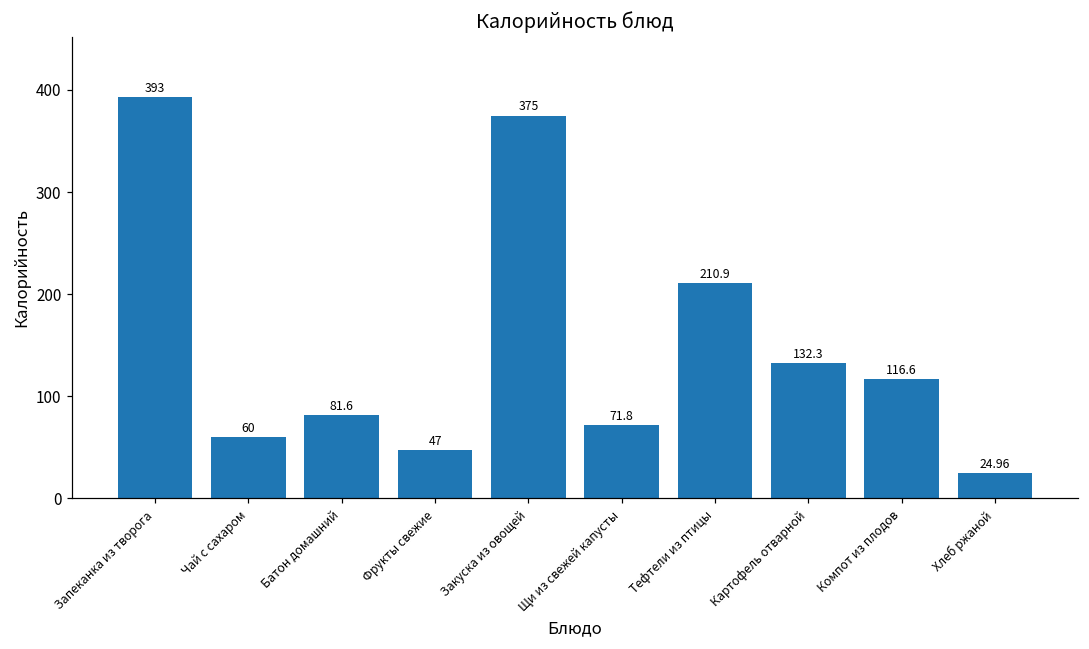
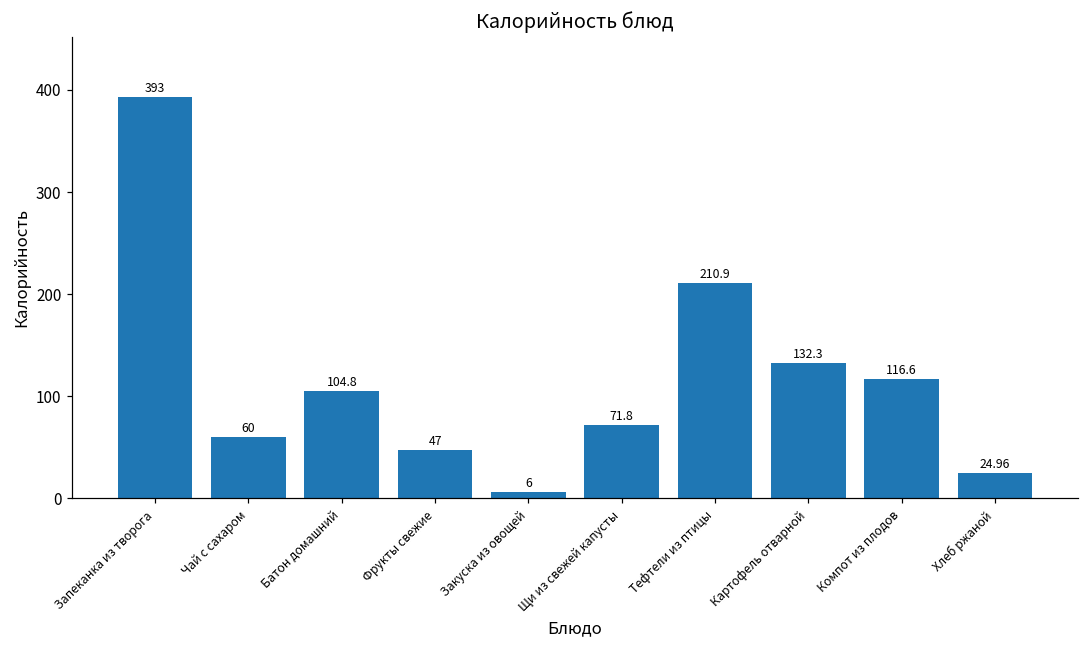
  {
    "Запеканка из творога": 393,
    "Чай с сахаром": 60,
-   "Батон домашний": 81.6,
+   "Батон домашний": 104.8,
    "Фрукты свежие": 47,
-   "Закуска из овощей": 375,
+   "Закуска из овощей": 6,
    "Щи из свежей капусты": 71.8,
    "Тефтели из птицы": 210.9,
    "Картофель отварной": 132.3,
    "Компот из плодов": 116.6,
    "Хлеб ржаной": 24.96
  }
